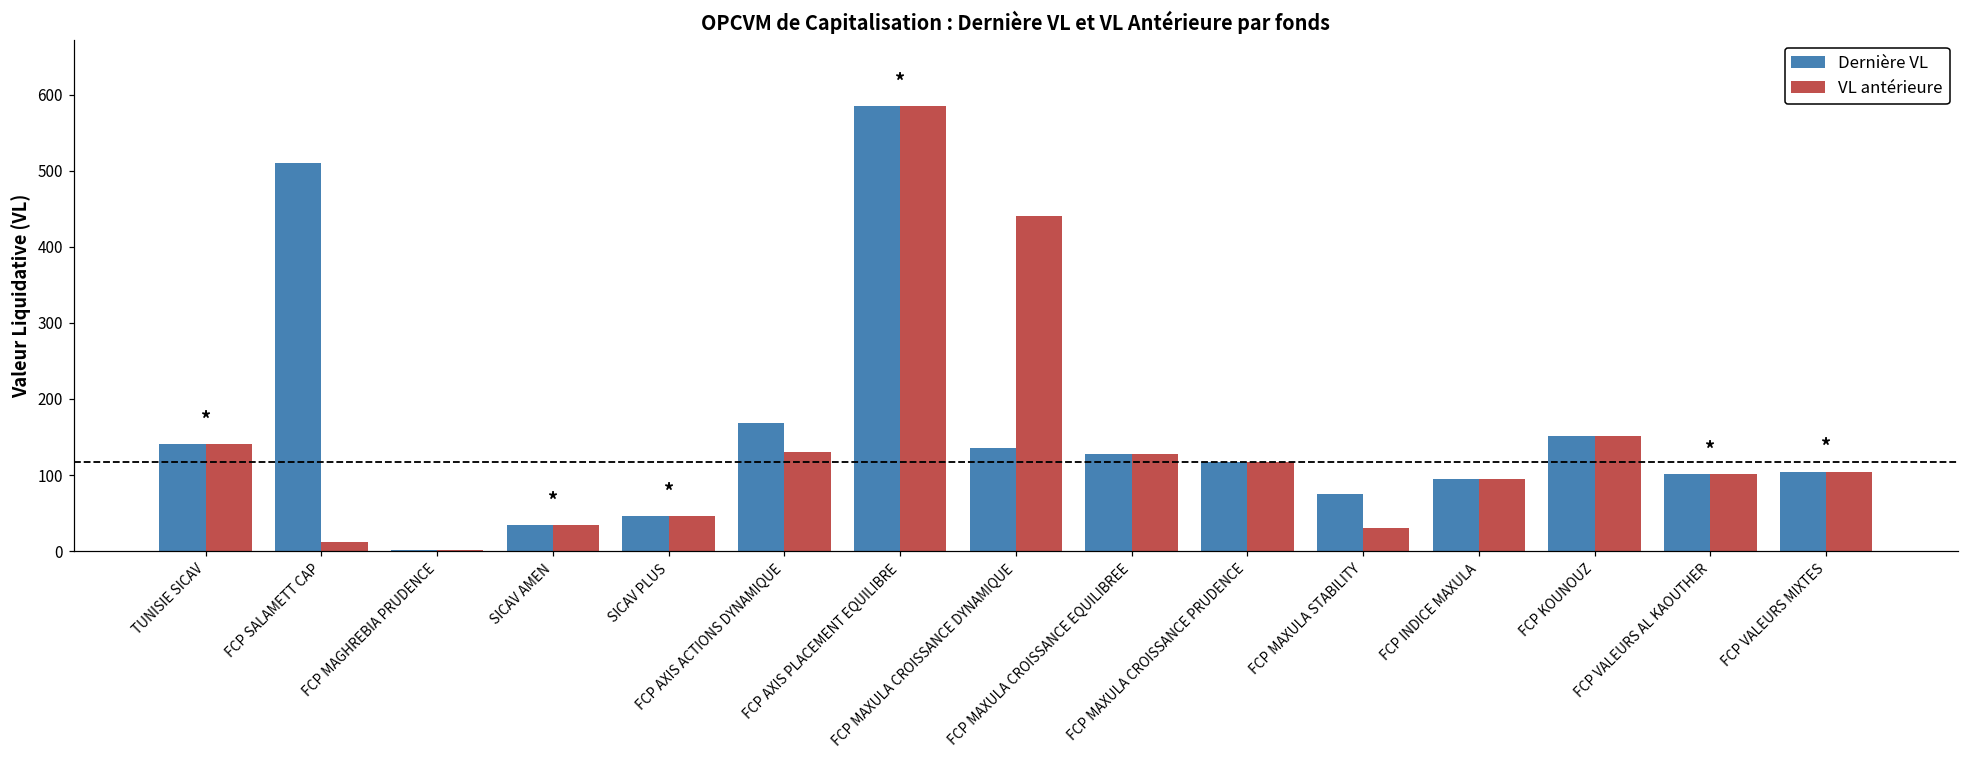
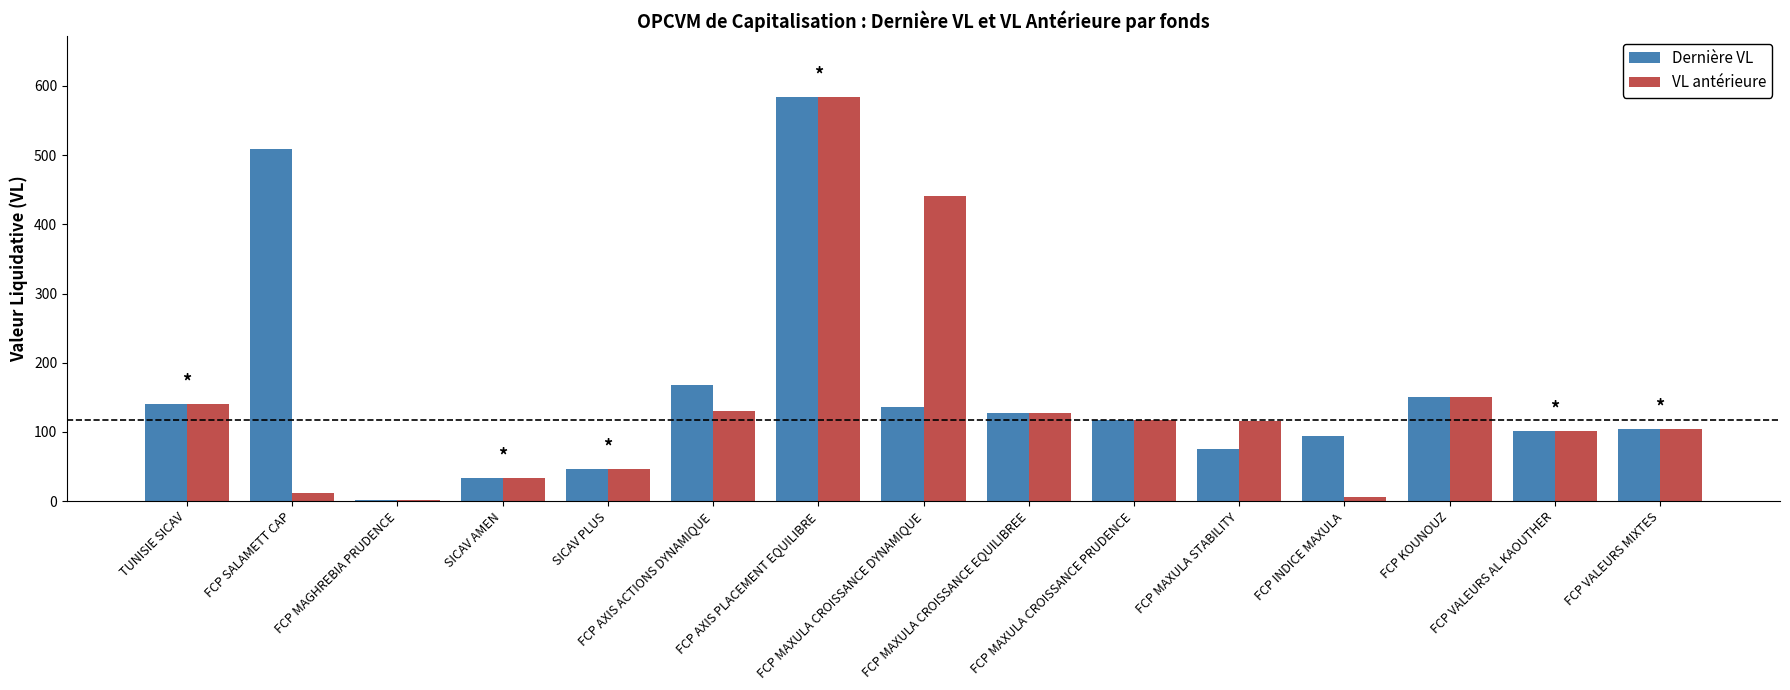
  {
    "Dernière VL": {
      "TUNISIE SICAV": 140,
      "FCP SALAMETT CAP": 510,
      "SICAV AMEN": 30,
      "SICAV PLUS": 50,
      "FCP AXIS ACTIONS DYNAMIQUE": 170,
      "FCP AXIS PLACEMENT EQUILIBRE": 580,
      "FCP MAXULA CROISSANCE DYNAMIQUE": 140,
      "FCP MAXULA CROISSANCE EQUILIBREE": 130,
      "FCP MAXULA CROISSANCE PRUDENCE": 120,
      "FCP MAXULA STABILITY": 70,
      "FCP INDICE MAXULA": 90,
      "FCP KOUNOUZ": 150,
      "FCP VALEURS AL KAOUTHER": 100,
      "FCP VALEURS MIXTES": 100
    },
    "VL antérieure": {
      "TUNISIE SICAV": 140,
      "FCP SALAMETT CAP": 10,
      "SICAV AMEN": 30,
      "SICAV PLUS": 50,
      "FCP AXIS ACTIONS DYNAMIQUE": 130,
      "FCP AXIS PLACEMENT EQUILIBRE": 580,
      "FCP MAXULA CROISSANCE DYNAMIQUE": 440,
      "FCP MAXULA CROISSANCE EQUILIBREE": 130,
      "FCP MAXULA CROISSANCE PRUDENCE": 120,
-     "FCP MAXULA STABILITY": 30,
-     "FCP INDICE MAXULA": 90,
+     "FCP MAXULA STABILITY": 120,
+     "FCP INDICE MAXULA": 10,
      "FCP KOUNOUZ": 150,
      "FCP VALEURS AL KAOUTHER": 100,
      "FCP VALEURS MIXTES": 100
    }
  }
